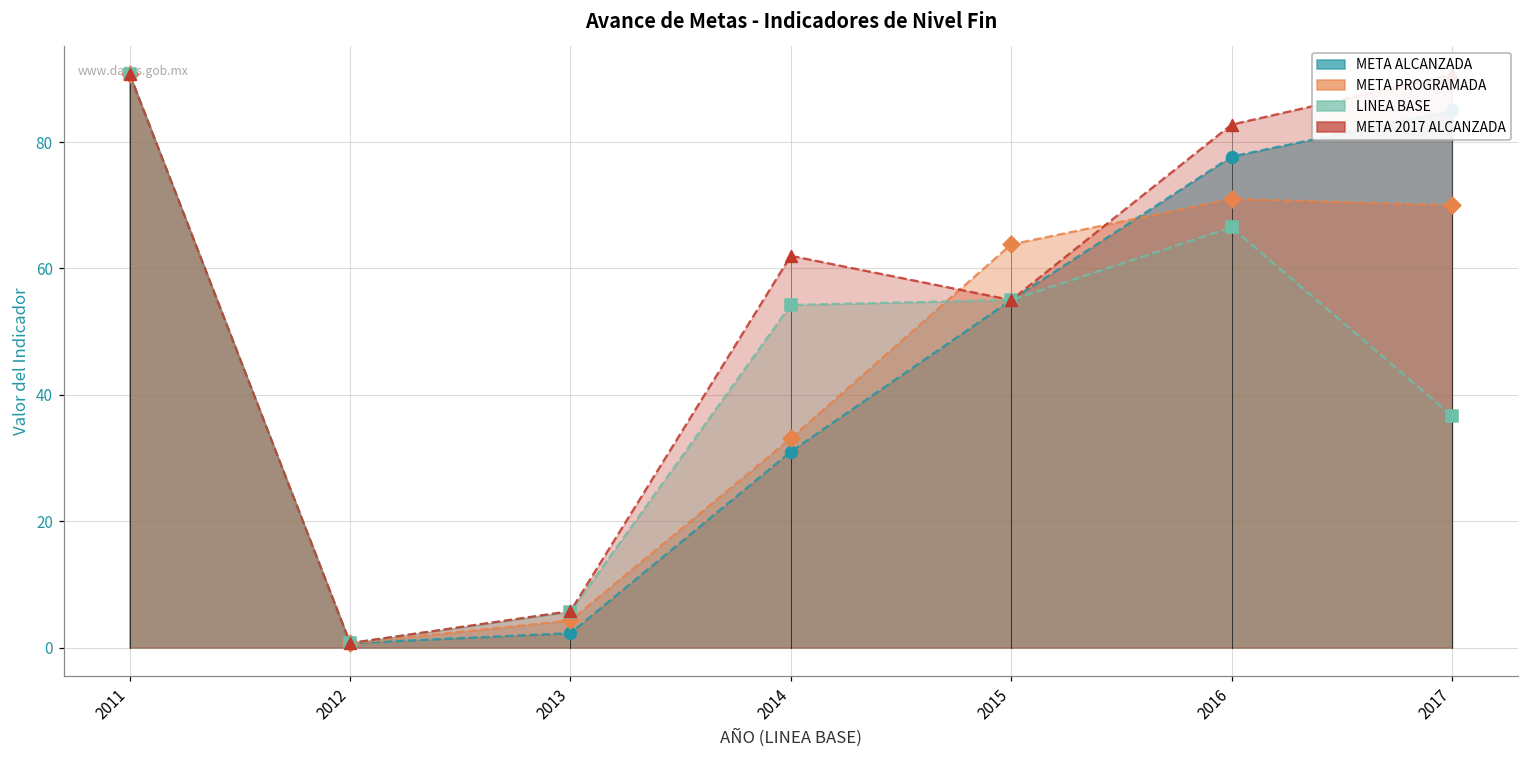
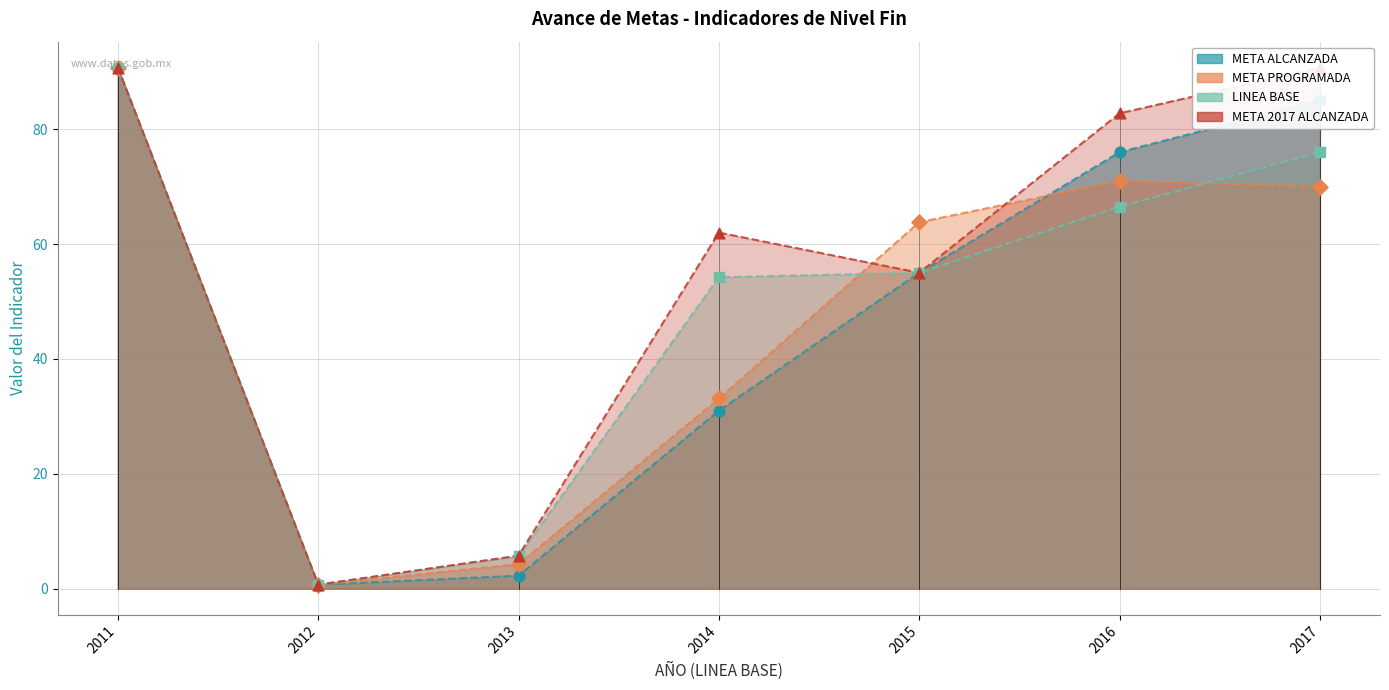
  {
    "META ALCANZADA": {
-     "2016": 78
+     "2016": 76
    },
    "LINEA BASE": {
-     "2017": 37
+     "2017": 76
    }
  }
